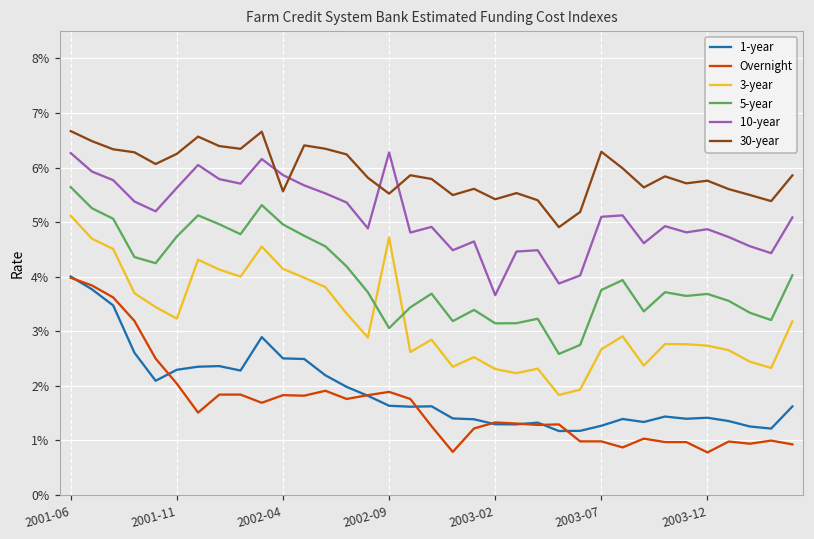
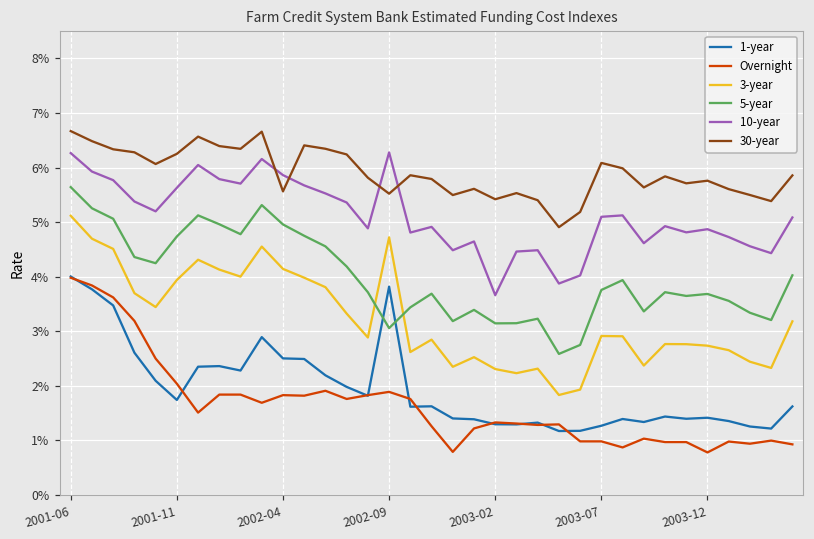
  {
    "1-year": {
-     "2001-11": "2.3%",
+     "2001-11": "1.7%",
      "2002-04": "2.5%",
-     "2002-09": "1.6%",
+     "2002-09": "3.8%",
      "2003-07": "1.3%",
      "2003-12": "1.4%"
    },
    "Overnight": {
      "2001-11": "2.0%",
      "2002-04": "1.8%",
      "2002-09": "1.9%",
      "2003-07": "1.0%",
      "2003-12": "0.8%"
    },
    "3-year": {
      "2001-06": "5.1%",
-     "2001-11": "3.2%",
+     "2001-11": "3.9%",
      "2002-04": "4.1%",
      "2002-09": "4.7%",
      "2003-02": "2.3%",
-     "2003-07": "2.7%",
+     "2003-07": "2.9%",
      "2003-12": "2.7%"
    },
    "5-year": {
      "2001-06": "5.6%",
      "2001-11": "4.7%",
      "2002-04": "5.0%",
      "2002-09": "3.1%",
      "2003-02": "3.1%",
      "2003-07": "3.8%",
      "2003-12": "3.7%"
    },
    "10-year": {
      "2001-06": "6.3%",
      "2001-11": "5.6%",
      "2002-04": "5.9%",
      "2002-09": "6.3%",
      "2003-02": "3.7%",
      "2003-07": "5.1%",
      "2003-12": "4.9%"
    },
    "30-year": {
      "2001-06": "6.7%",
      "2001-11": "6.3%",
      "2002-04": "5.6%",
      "2002-09": "5.5%",
      "2003-02": "5.4%",
-     "2003-07": "6.3%",
+     "2003-07": "6.1%",
      "2003-12": "5.8%"
    }
  }
